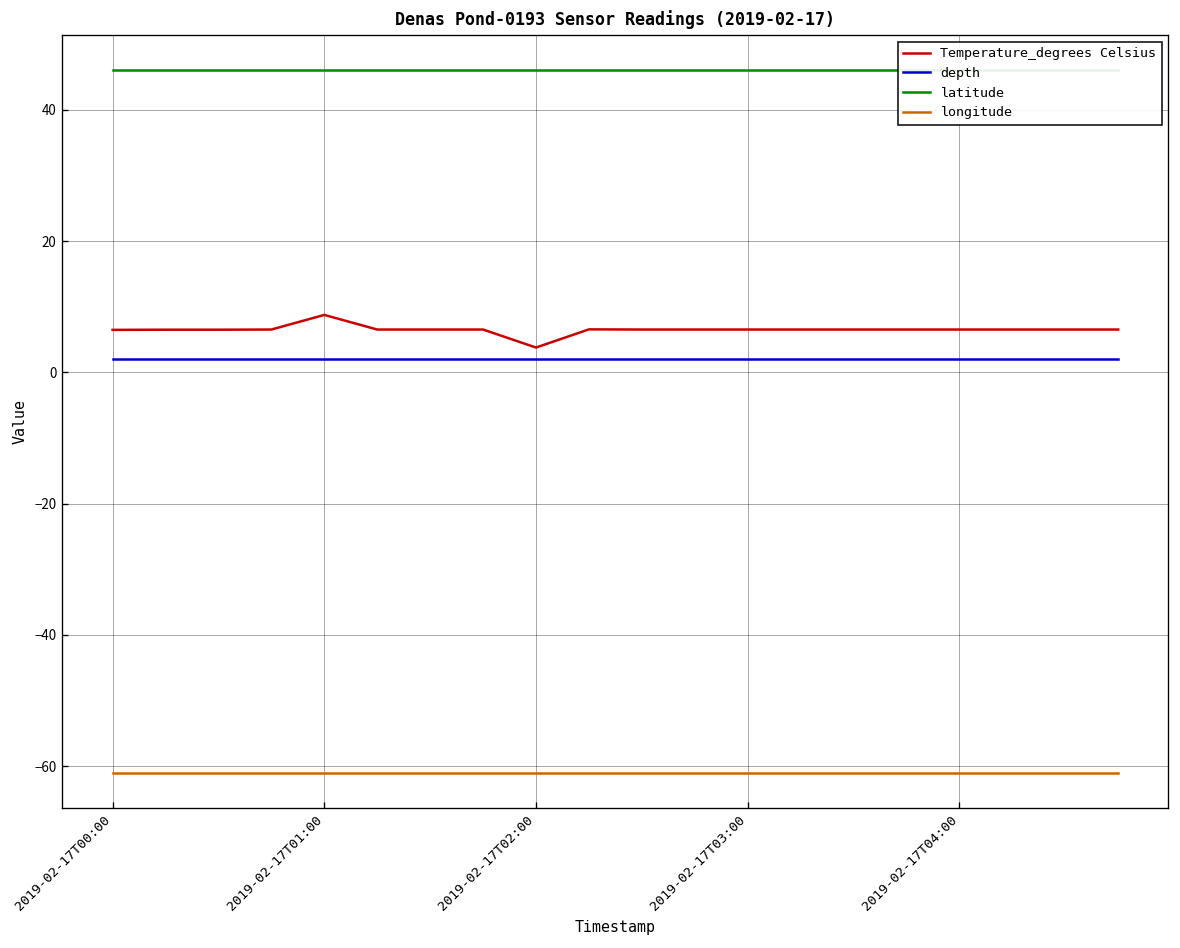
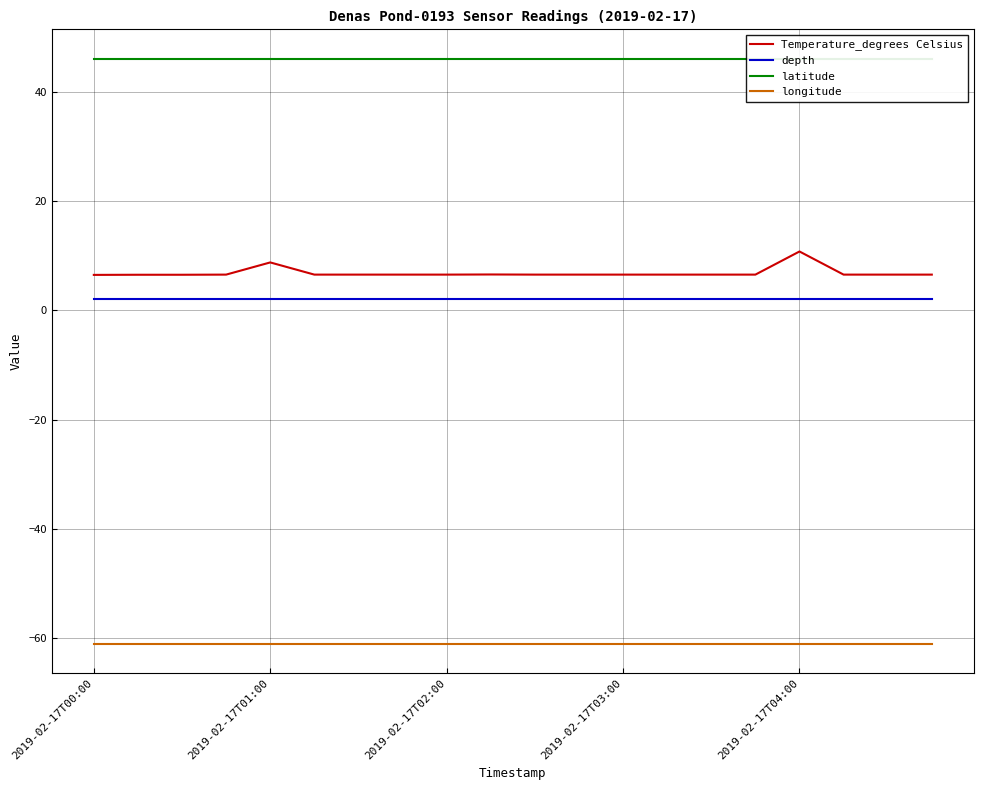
  {
    "Temperature_degrees Celsius": {
      "2019-02-17T00:00": 6,
      "2019-02-17T01:00": 9,
-     "2019-02-17T02:00": 4,
+     "2019-02-17T02:00": 7,
      "2019-02-17T03:00": 7,
-     "2019-02-17T04:00": 7
+     "2019-02-17T04:00": 11
    },
    "depth": {
      "2019-02-17T00:00": 2,
      "2019-02-17T01:00": 2,
      "2019-02-17T02:00": 2,
      "2019-02-17T03:00": 2,
      "2019-02-17T04:00": 2
    },
    "latitude": {
      "2019-02-17T00:00": 46,
      "2019-02-17T01:00": 46,
      "2019-02-17T02:00": 46,
      "2019-02-17T03:00": 46
    },
    "longitude": {
      "2019-02-17T00:00": -61,
      "2019-02-17T01:00": -61,
      "2019-02-17T02:00": -61,
      "2019-02-17T03:00": -61,
      "2019-02-17T04:00": -61
    }
  }
